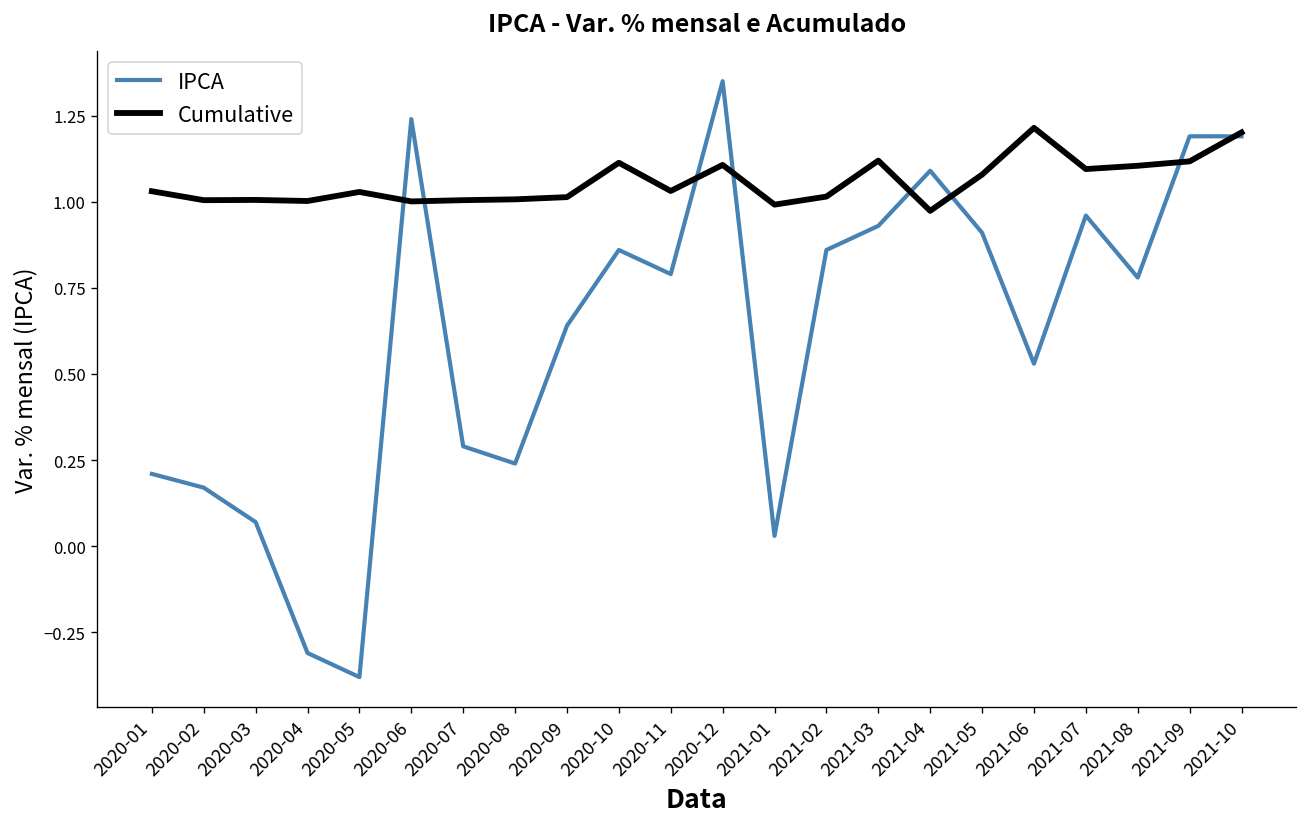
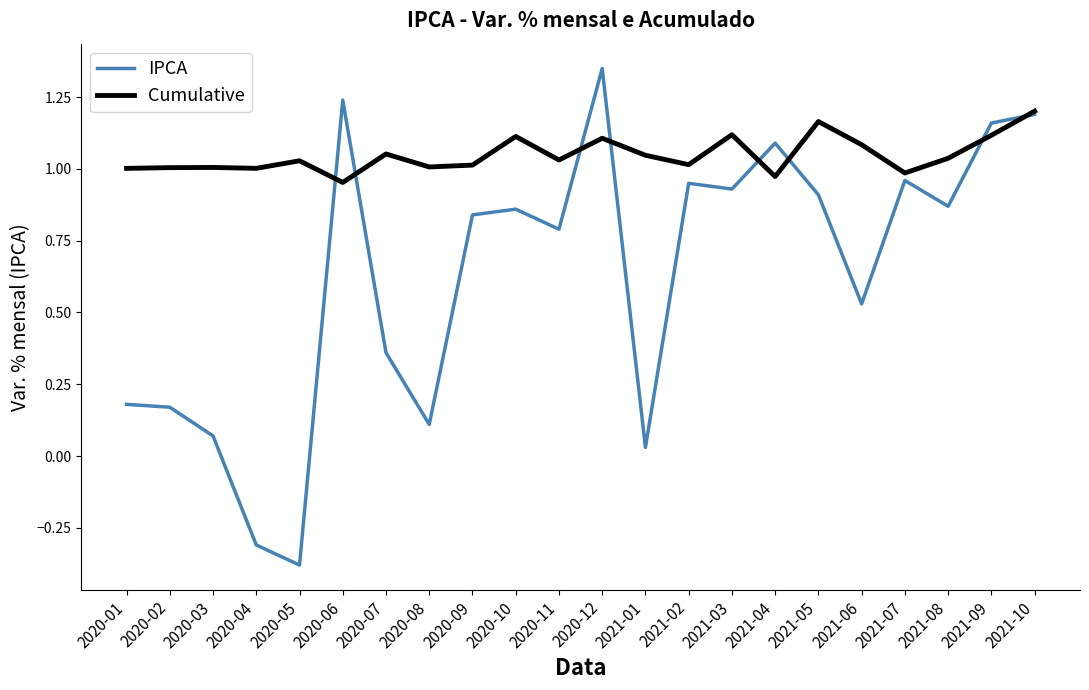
  {
    "IPCA": {
-     "2020-01": 0.21,
+     "2020-01": 0.18,
      "2020-02": 0.17,
      "2020-03": 0.07,
      "2020-04": -0.31,
      "2020-05": -0.38,
      "2020-06": 1.24,
-     "2020-07": 0.29,
-     "2020-08": 0.24,
-     "2020-09": 0.64,
+     "2020-07": 0.36,
+     "2020-08": 0.11,
+     "2020-09": 0.84,
      "2020-10": 0.86,
      "2020-11": 0.79,
      "2020-12": 1.35,
      "2021-01": 0.03,
-     "2021-02": 0.86,
+     "2021-02": 0.95,
      "2021-03": 0.93,
      "2021-04": 1.09,
      "2021-05": 0.91,
      "2021-06": 0.53,
      "2021-07": 0.96,
-     "2021-08": 0.78,
-     "2021-09": 1.19,
+     "2021-08": 0.87,
+     "2021-09": 1.16,
      "2021-10": 1.19
    },
    "Cumulative": {
-     "2020-01": 1.03,
+     "2020-01": 1.00,
      "2020-02": 1.00,
      "2020-03": 1.01,
      "2020-04": 1.00,
      "2020-05": 1.03,
-     "2020-06": 1.00,
-     "2020-07": 1.00,
+     "2020-06": 0.95,
+     "2020-07": 1.05,
      "2020-08": 1.01,
      "2020-09": 1.01,
      "2020-10": 1.11,
      "2020-11": 1.03,
      "2020-12": 1.11,
-     "2021-01": 0.99,
+     "2021-01": 1.05,
      "2021-02": 1.01,
      "2021-03": 1.12,
      "2021-04": 0.97,
-     "2021-05": 1.08,
-     "2021-06": 1.21,
-     "2021-07": 1.09,
-     "2021-08": 1.10,
+     "2021-05": 1.17,
+     "2021-06": 1.08,
+     "2021-07": 0.99,
+     "2021-08": 1.04,
      "2021-09": 1.12,
      "2021-10": 1.20
    }
  }
